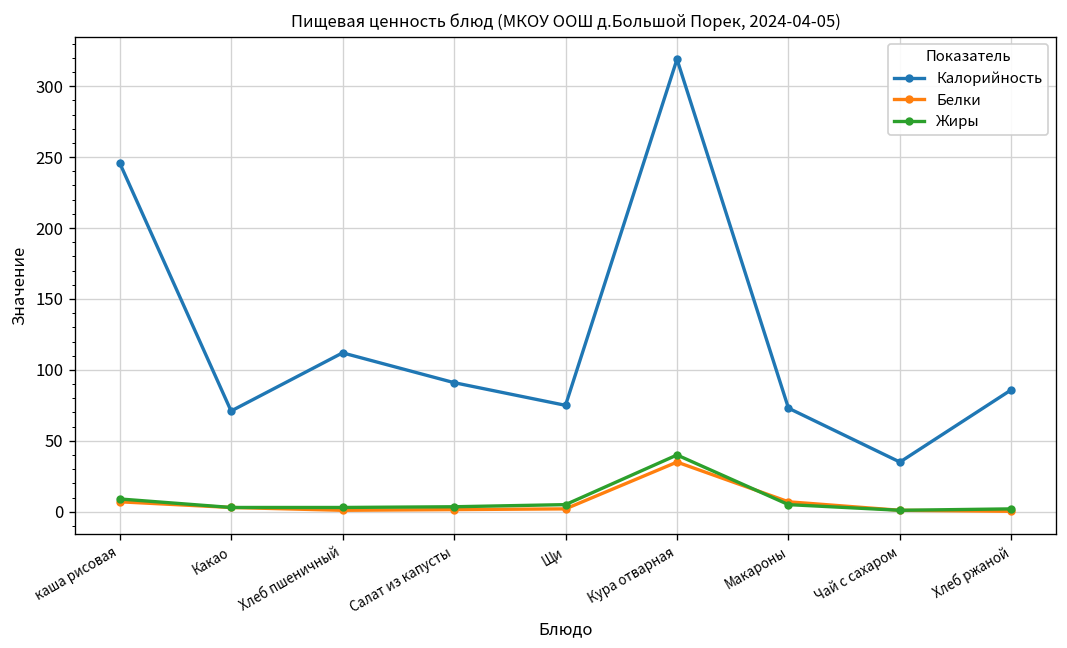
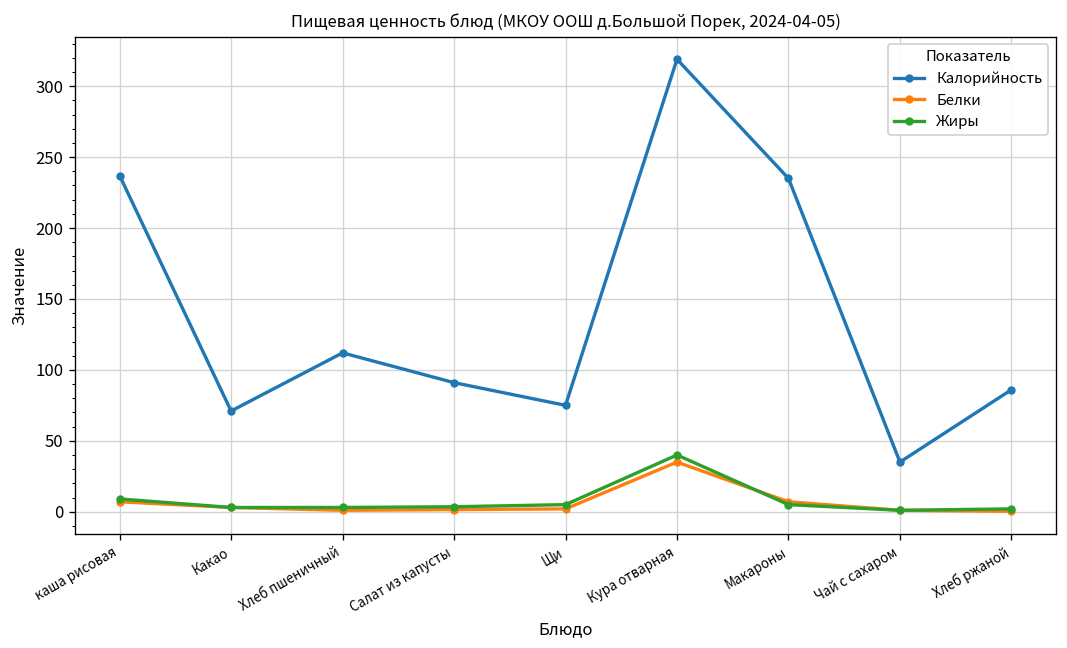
  {
    "Калорийность": {
-     "каша рисовая": 246,
+     "каша рисовая": 237,
      "Какао": 71,
      "Хлеб пшеничный": 112,
      "Салат из капусты": 91,
      "Щи": 75,
      "Кура отварная": 319,
-     "Макароны": 73,
+     "Макароны": 235,
      "Чай с сахаром": 35,
      "Хлеб ржаной": 86
    },
    "Белки": {
      "Щи": 2,
      "Кура отварная": 35
    },
    "Жиры": {
      "Щи": 5,
      "Кура отварная": 40
    }
  }
